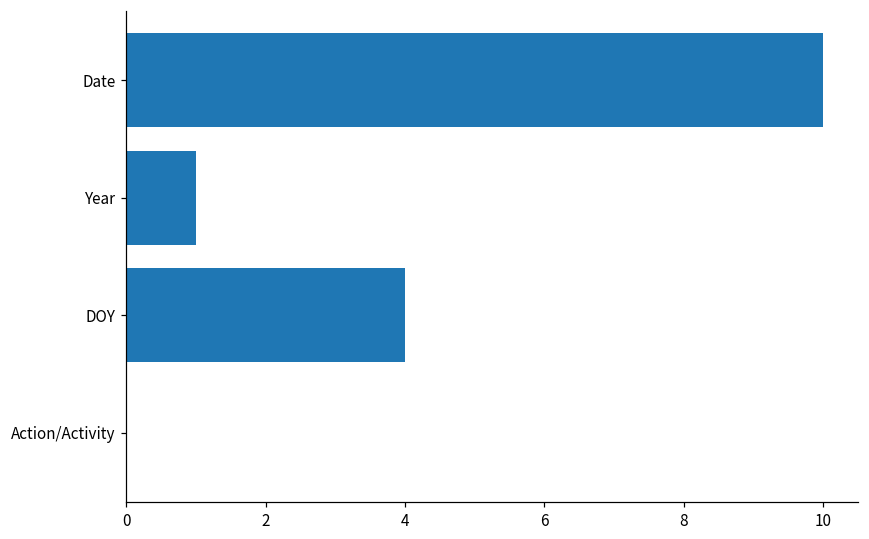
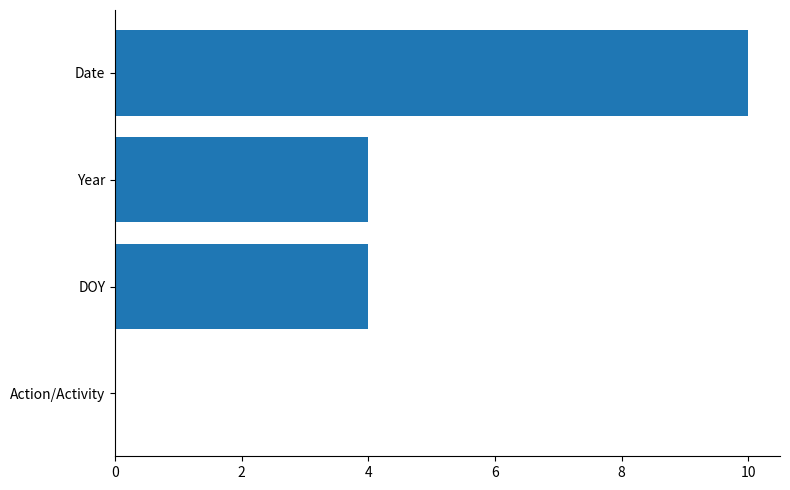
  {
    "Date": 10,
-   "Year": 1,
+   "Year": 4,
    "DOY": 4,
    "Action/Activity": 0
  }
